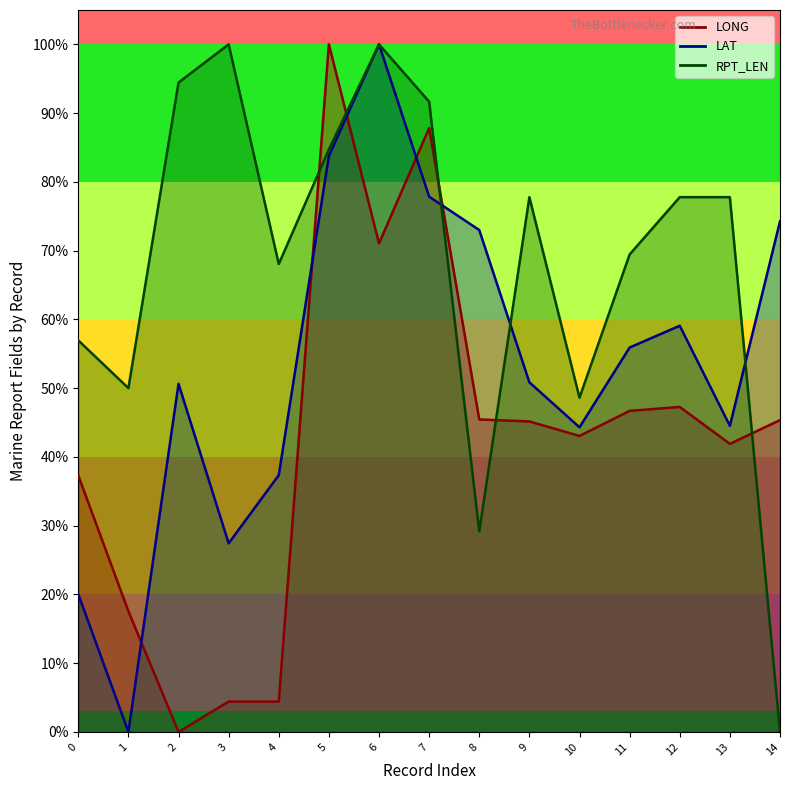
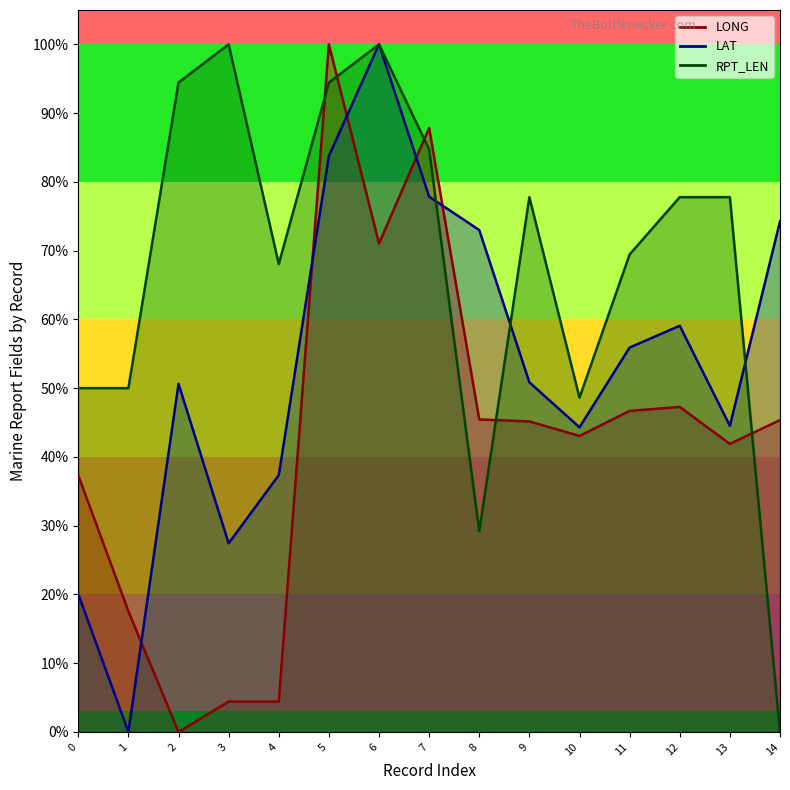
  {
    "RPT_LEN": {
-     "0": "57%",
+     "0": "50%",
      "1": "50%",
      "2": "94%",
      "3": "100%",
      "4": "68%",
-     "5": "85%",
-     "7": "92%",
+     "5": "94%",
+     "7": "85%",
      "8": "29%",
      "9": "78%",
      "10": "49%",
      "11": "69%",
      "12": "78%",
      "13": "78%",
      "14": "0%"
    }
  }
